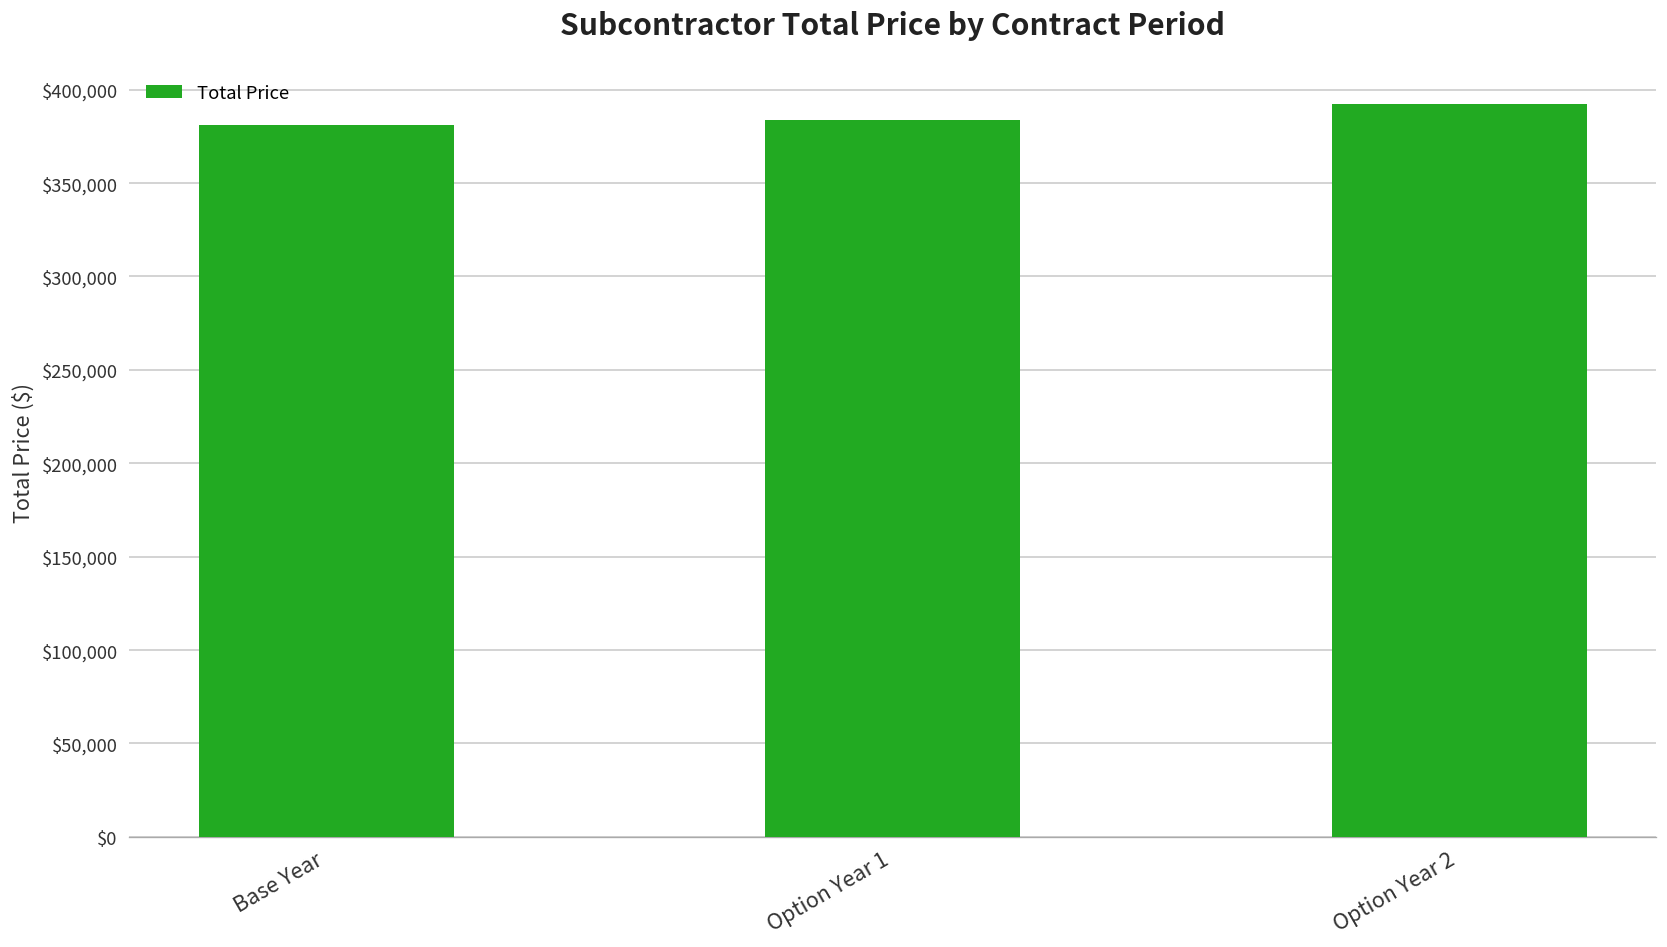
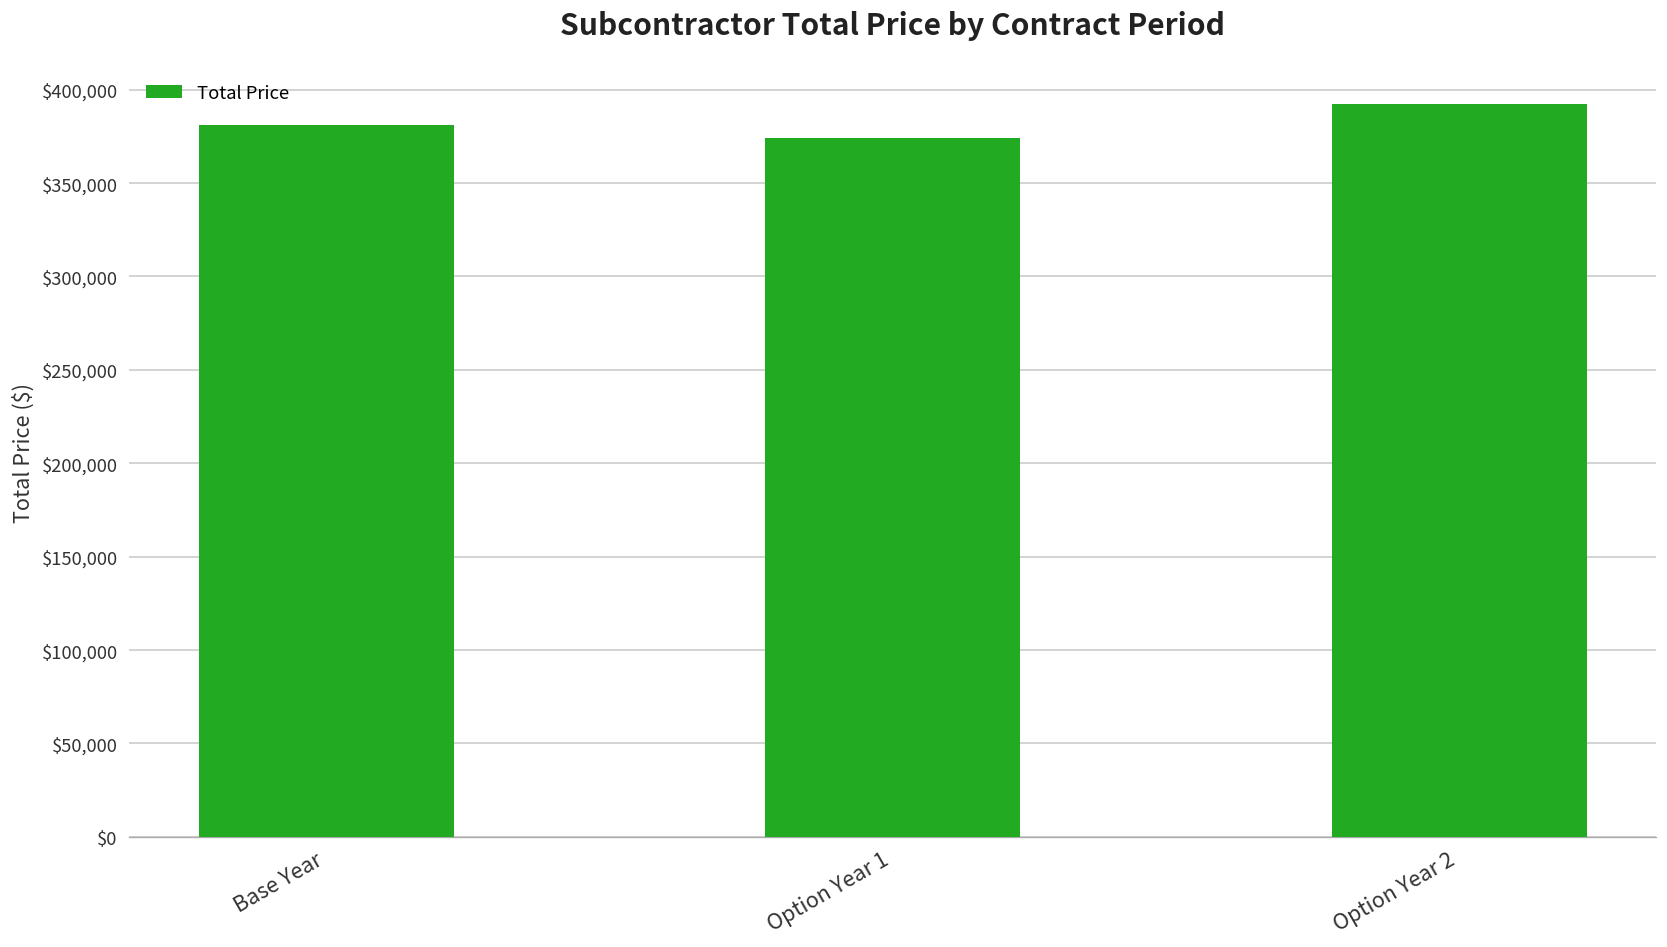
  {
    "Base Year": "$381,000",
-   "Option Year 1": "$384,000",
+   "Option Year 1": "$374,000",
    "Option Year 2": "$392,000"
  }
